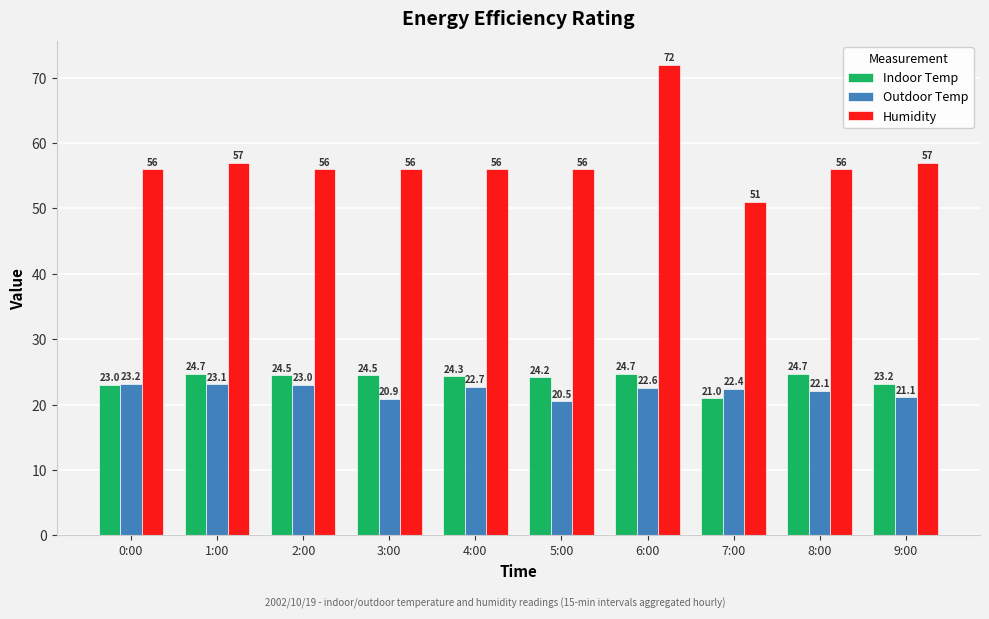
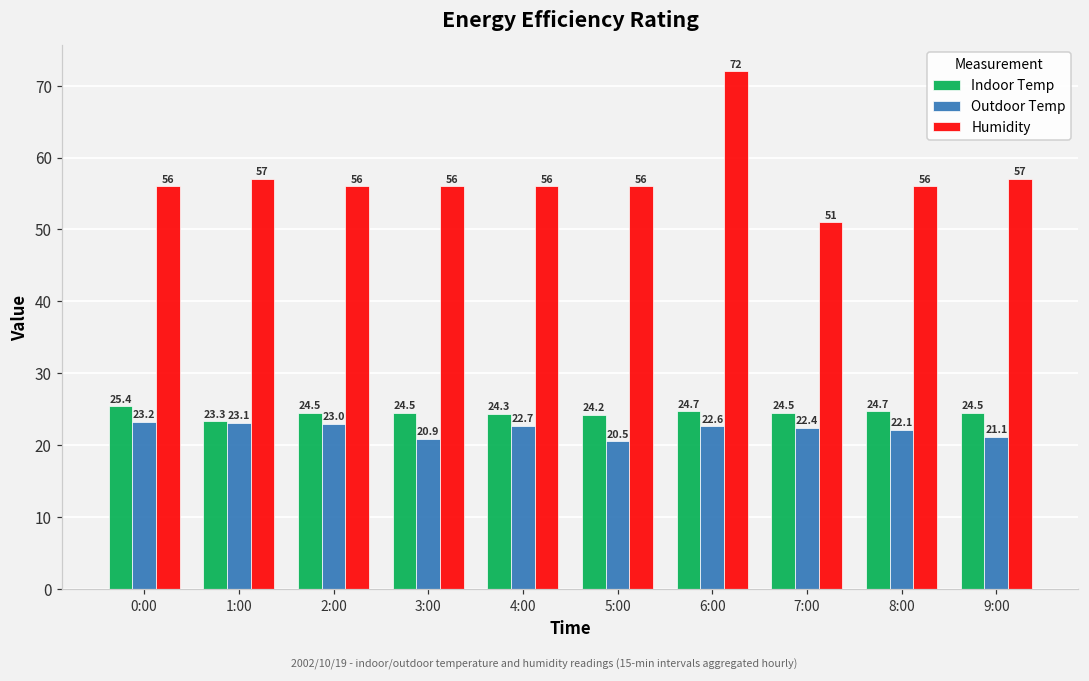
  {
    "Indoor Temp": {
-     "0:00": 23.0,
-     "1:00": 24.7,
+     "0:00": 25.4,
+     "1:00": 23.3,
      "2:00": 24.5,
      "3:00": 24.5,
      "4:00": 24.3,
      "5:00": 24.2,
      "6:00": 24.7,
-     "7:00": 21.0,
+     "7:00": 24.5,
      "8:00": 24.7,
-     "9:00": 23.2
+     "9:00": 24.5
    },
    "Outdoor Temp": {
      "0:00": 23.2,
      "1:00": 23.1,
      "2:00": 23.0,
      "3:00": 20.9,
      "4:00": 22.7,
      "5:00": 20.5,
      "6:00": 22.6,
      "7:00": 22.4,
      "8:00": 22.1,
      "9:00": 21.1
    },
    "Humidity": {
      "0:00": 56,
      "1:00": 57,
      "2:00": 56,
      "3:00": 56,
      "4:00": 56,
      "5:00": 56,
      "6:00": 72,
      "7:00": 51,
      "8:00": 56,
      "9:00": 57
    }
  }
